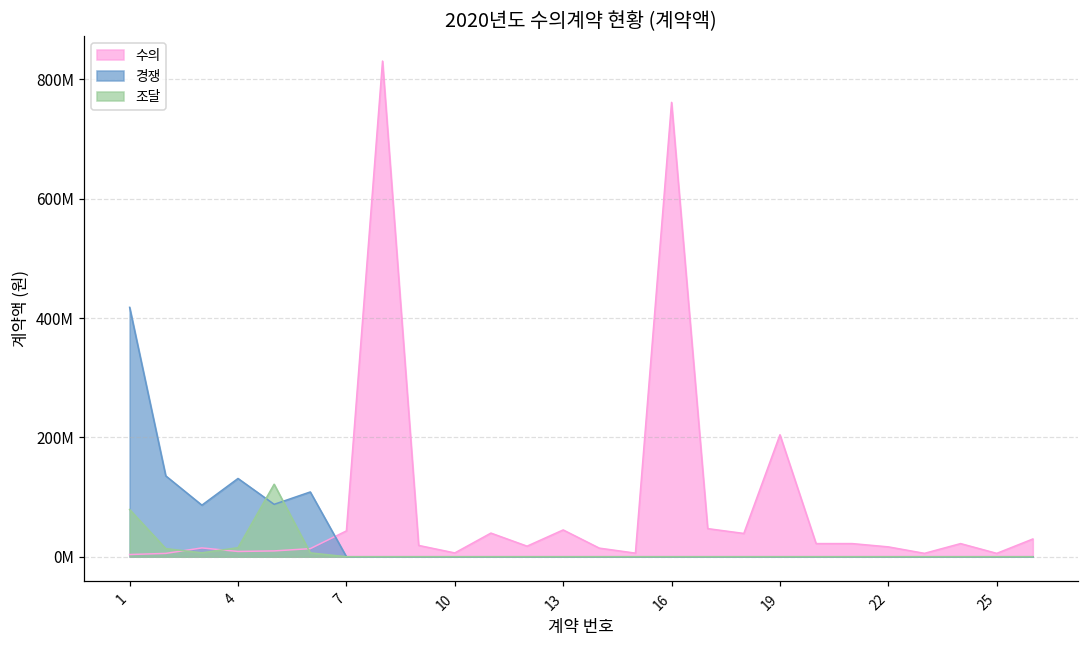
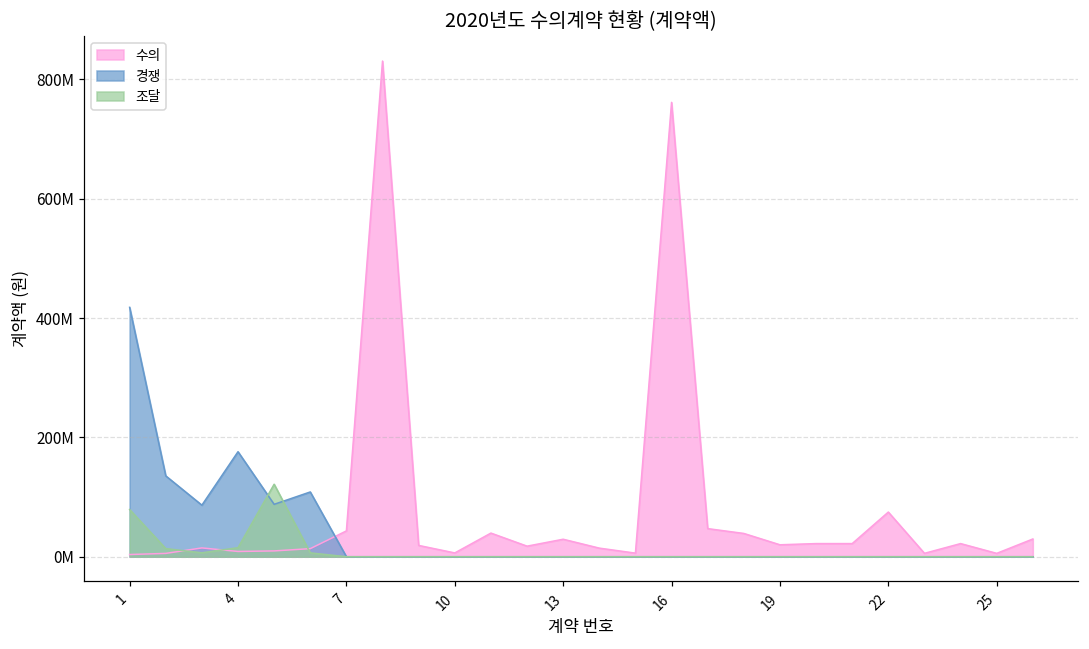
  {
    "수의": {
      "1": 0,
      "4": 10000000,
      "7": 40000000,
      "10": 10000000,
-     "13": 40000000,
+     "13": 30000000,
      "16": 760000000,
-     "19": 200000000,
-     "22": 20000000,
+     "19": 20000000,
+     "22": 70000000,
      "25": 10000000
    },
    "경쟁": {
      "1": 420000000,
-     "4": 130000000
+     "4": 180000000
    },
    "조달": {
      "1": 80000000,
      "4": 20000000
    }
  }
